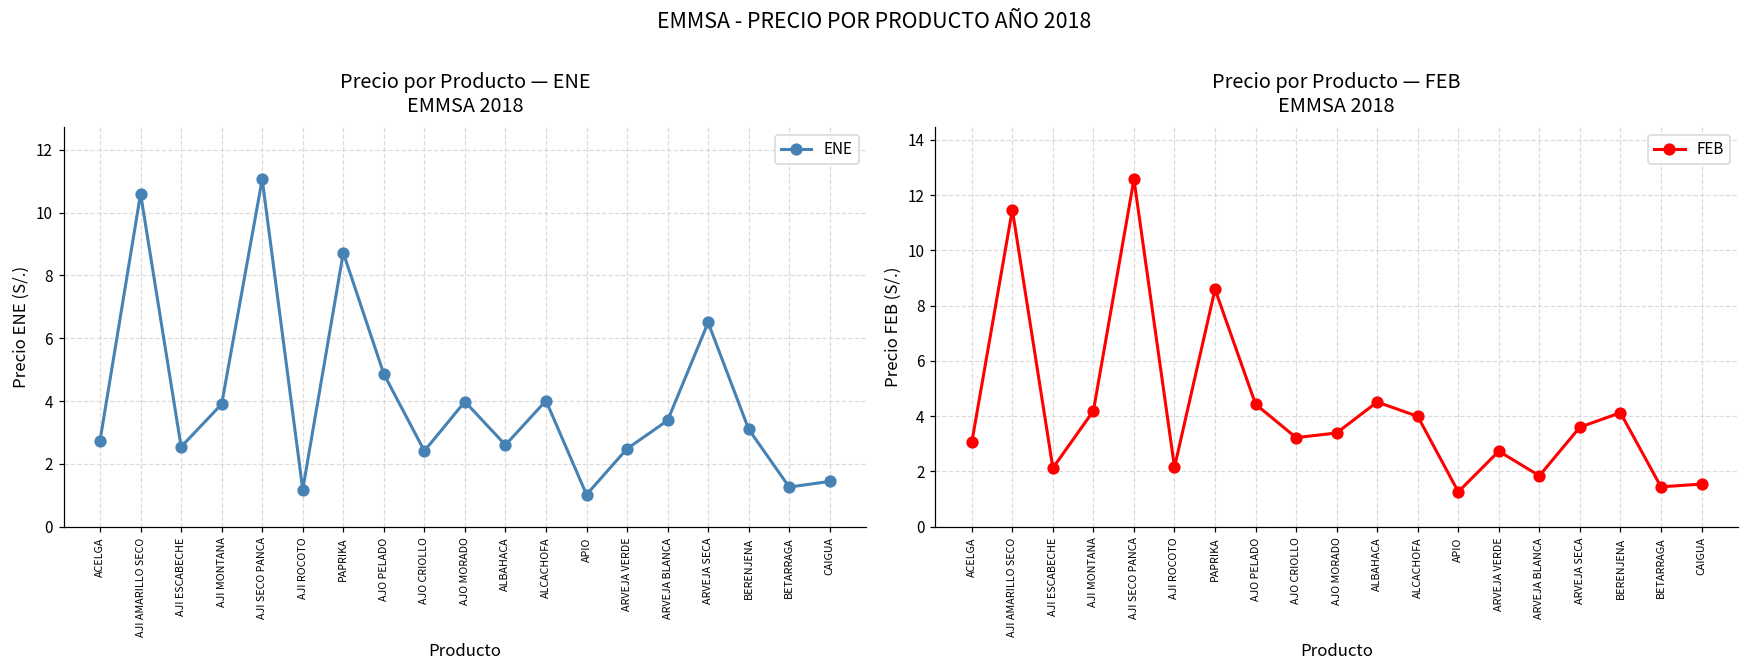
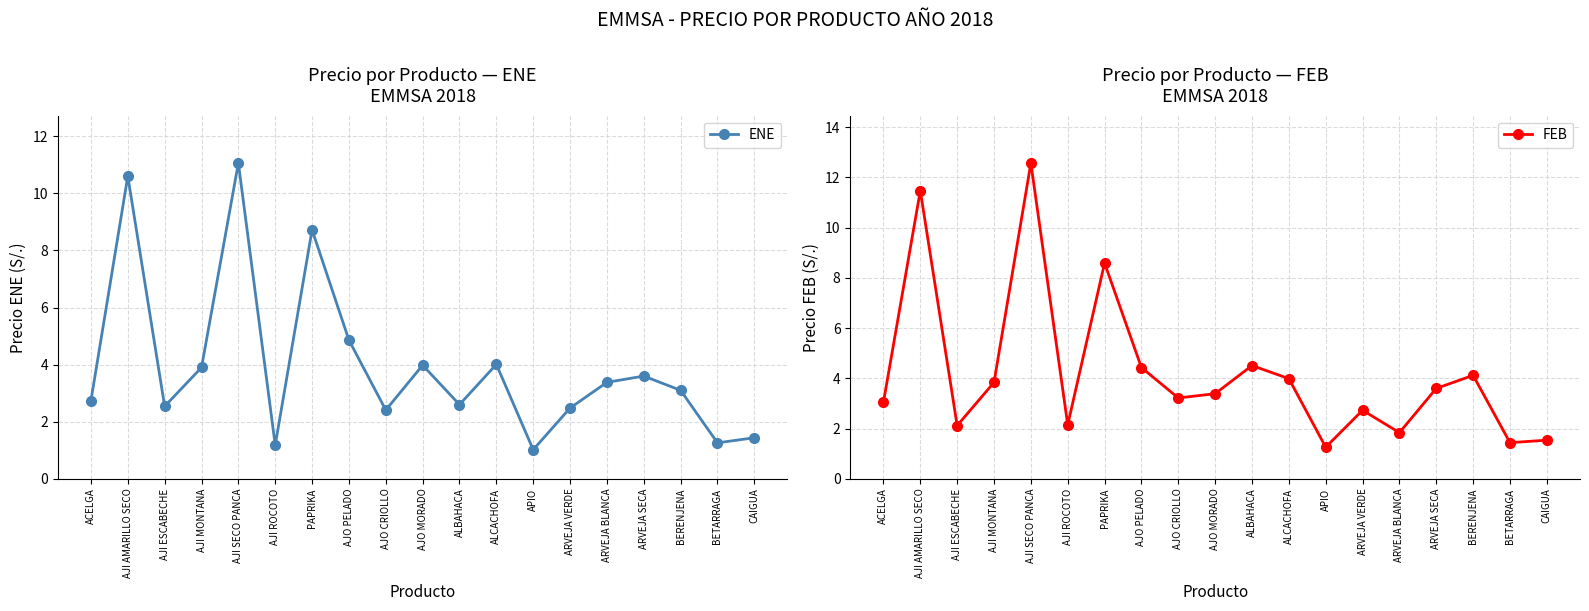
  {
    "Precio por Producto — ENE EMMSA 2018": {
      "ACELGA": 2.7,
      "AJI AMARILLO SECO": 10.6,
      "AJI ESCABECHE": 2.5,
      "AJI MONTANA": 3.9,
      "AJI SECO PANCA": 11.1,
      "AJI ROCOTO": 1.2,
      "PAPRIKA": 8.7,
      "AJO PELADO": 4.9,
      "AJO CRIOLLO": 2.4,
      "AJO MORADO": 4.0,
      "ALBAHACA": 2.6,
      "ALCACHOFA": 4.0,
      "APIO": 1.0,
      "ARVEJA VERDE": 2.5,
      "ARVEJA BLANCA": 3.4,
-     "ARVEJA SECA": 6.5,
+     "ARVEJA SECA": 3.6,
      "BERENJENA": 3.1,
      "BETARRAGA": 1.3,
      "CAIGUA": 1.4
    },
    "Precio por Producto — FEB EMMSA 2018": {
      "ACELGA": 3.1,
      "AJI AMARILLO SECO": 11.5,
      "AJI ESCABECHE": 2.1,
-     "AJI MONTANA": 4.2,
+     "AJI MONTANA": 3.8,
      "AJI SECO PANCA": 12.6,
      "AJI ROCOTO": 2.2,
      "PAPRIKA": 8.6,
      "AJO PELADO": 4.4,
      "AJO CRIOLLO": 3.2,
      "AJO MORADO": 3.4,
      "ALBAHACA": 4.5,
      "ALCACHOFA": 4.0,
      "APIO": 1.3,
      "ARVEJA VERDE": 2.7,
      "ARVEJA BLANCA": 1.8,
      "ARVEJA SECA": 3.6,
      "BERENJENA": 4.1,
      "BETARRAGA": 1.4,
      "CAIGUA": 1.5
    }
  }
